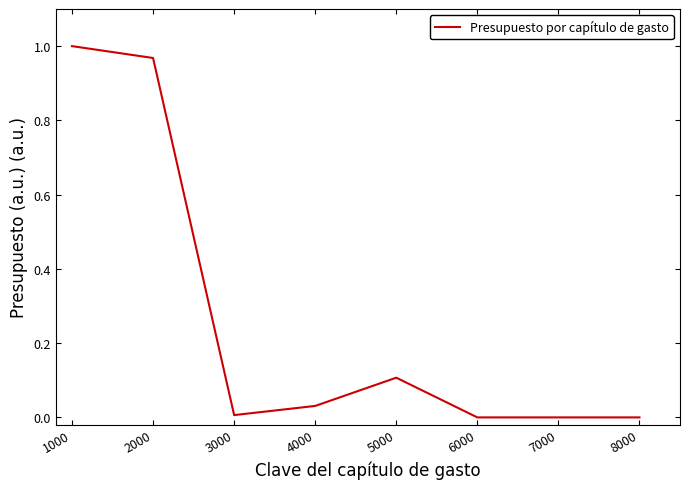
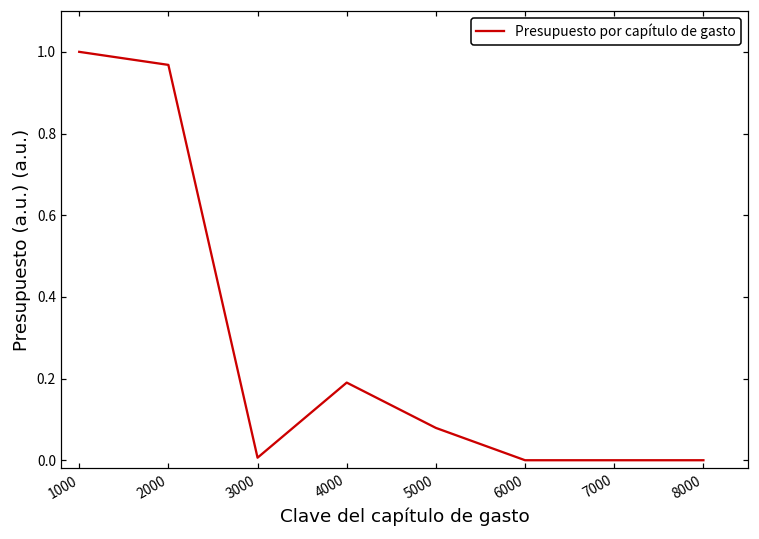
  {
    "1000": 1.00,
    "2000": 0.97,
    "3000": 0.01,
-   "4000": 0.03,
-   "5000": 0.11,
+   "4000": 0.19,
+   "5000": 0.08,
    "6000": 0.00,
    "7000": 0.00,
    "8000": 0.00
  }
